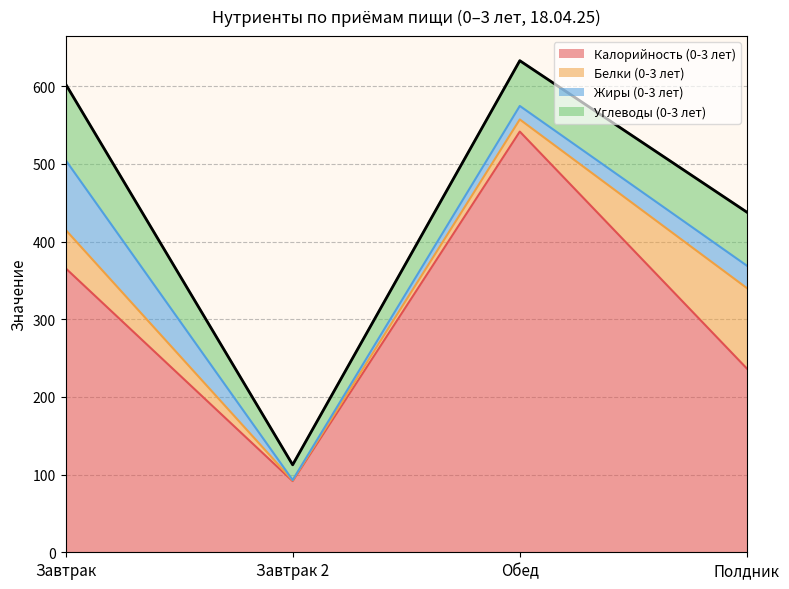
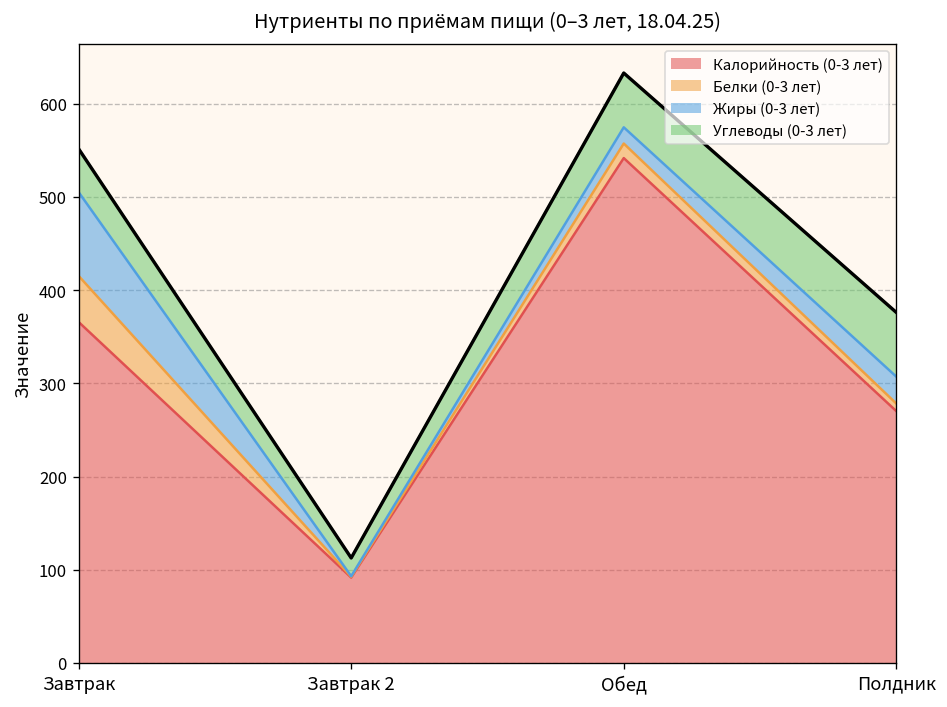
  {
    "Калорийность (0-3 лет)": {
      "Завтрак": 370,
      "Обед": 540,
-     "Полдник": 240
+     "Полдник": 270
    },
    "Белки (0-3 лет)": {
      "Завтрак": 50,
      "Обед": 20,
-     "Полдник": 100
+     "Полдник": 10
    },
    "Жиры (0-3 лет)": {
      "Завтрак": 90,
      "Обед": 20,
      "Полдник": 30
    },
    "Углеводы (0-3 лет)": {
-     "Завтрак": 100,
+     "Завтрак": 50,
      "Завтрак 2": 20,
      "Обед": 60,
      "Полдник": 70
    }
  }
